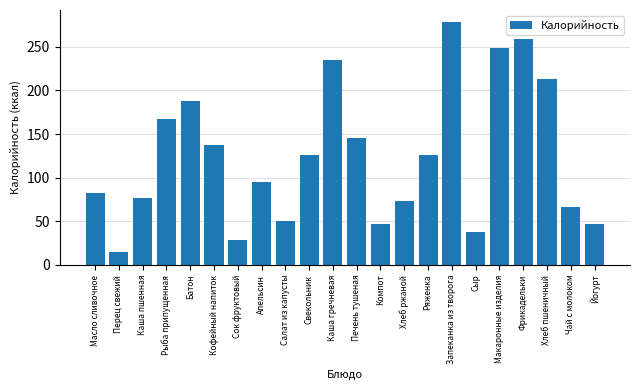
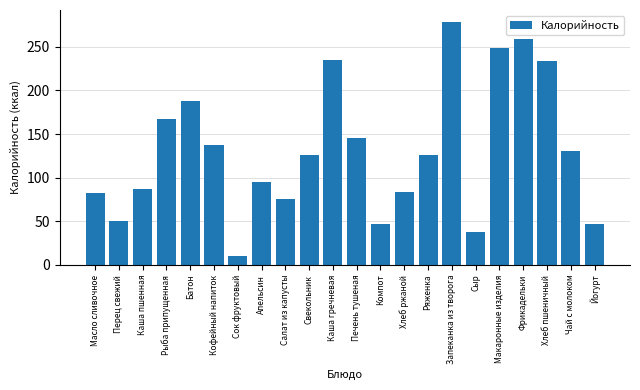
  {
    "Масло сливочное": 80,
-   "Перец свежий": 20,
-   "Каша пшенная": 80,
+   "Перец свежий": 50,
+   "Каша пшенная": 90,
    "Рыба припущенная": 170,
    "Батон": 190,
    "Кофейный напиток": 140,
-   "Сок фруктовый": 30,
+   "Сок фруктовый": 10,
    "Апельсин": 100,
-   "Салат из капусты": 50,
+   "Салат из капусты": 80,
    "Свекольник": 130,
    "Каша гречневая": 240,
    "Печень тушеная": 140,
    "Компот": 50,
-   "Хлеб ржаной": 70,
+   "Хлеб ржаной": 80,
    "Ряженка": 130,
    "Запеканка из творога": 280,
    "Сыр": 40,
    "Макаронные изделия": 250,
    "Фрикадельки": 260,
-   "Хлеб пшеничный": 210,
-   "Чай с молоком": 70,
+   "Хлеб пшеничный": 230,
+   "Чай с молоком": 130,
    "Йогурт": 50
  }
